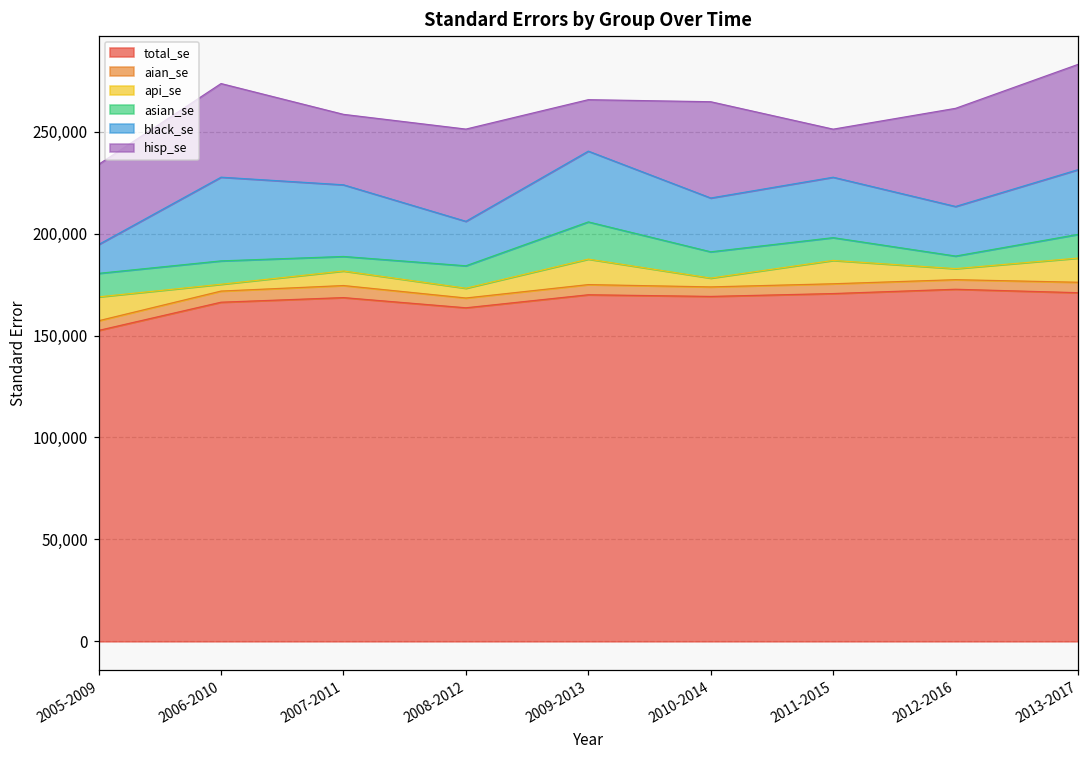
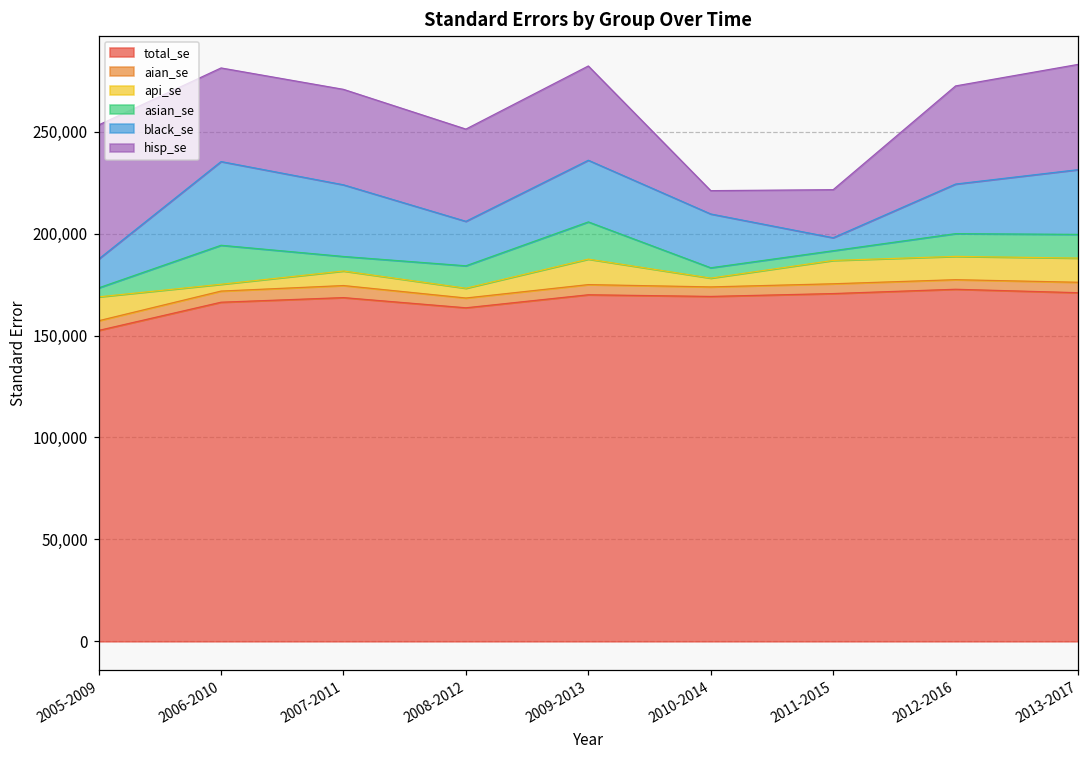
  {
    "api_se": {
      "2005-2009": "12,000",
      "2006-2010": "3,000",
      "2007-2011": "7,000",
      "2008-2012": "5,000",
      "2009-2013": "12,000",
      "2010-2014": "4,000",
      "2011-2015": "11,000",
-     "2012-2016": "5,000",
+     "2012-2016": "11,000",
      "2013-2017": "12,000"
    },
    "asian_se": {
-     "2005-2009": "12,000",
-     "2006-2010": "11,000",
+     "2005-2009": "4,000",
+     "2006-2010": "19,000",
      "2007-2011": "7,000",
      "2008-2012": "11,000",
      "2009-2013": "18,000",
-     "2010-2014": "13,000",
-     "2011-2015": "11,000",
-     "2012-2016": "6,000",
+     "2010-2014": "5,000",
+     "2011-2015": "5,000",
+     "2012-2016": "11,000",
      "2013-2017": "12,000"
    },
    "black_se": {
      "2005-2009": "14,000",
      "2006-2010": "41,000",
      "2007-2011": "35,000",
      "2008-2012": "22,000",
-     "2009-2013": "35,000",
+     "2009-2013": "30,000",
      "2010-2014": "26,000",
-     "2011-2015": "30,000",
+     "2011-2015": "6,000",
      "2012-2016": "24,000",
      "2013-2017": "32,000"
    },
    "hisp_se": {
-     "2005-2009": "39,000",
+     "2005-2009": "66,000",
      "2006-2010": "46,000",
-     "2007-2011": "35,000",
+     "2007-2011": "47,000",
      "2008-2012": "45,000",
-     "2009-2013": "25,000",
-     "2010-2014": "47,000",
+     "2009-2013": "46,000",
+     "2010-2014": "11,000",
      "2011-2015": "24,000",
      "2012-2016": "48,000",
      "2013-2017": "52,000"
    }
  }
